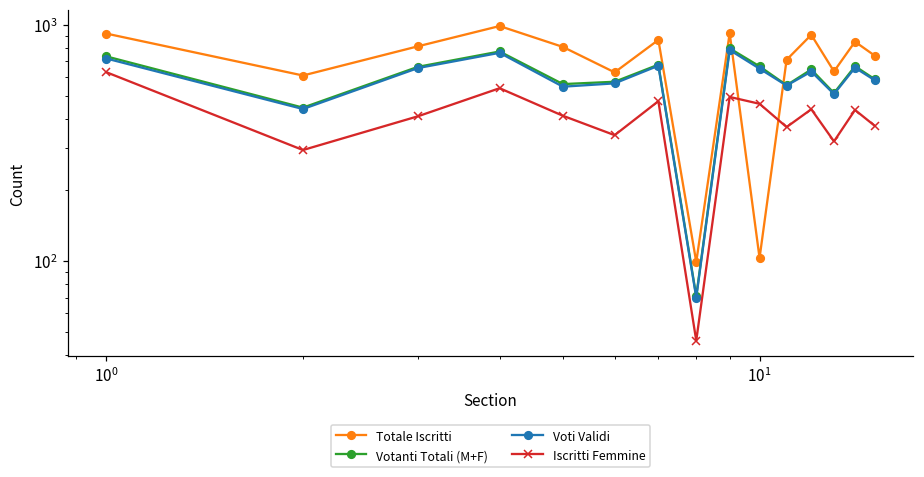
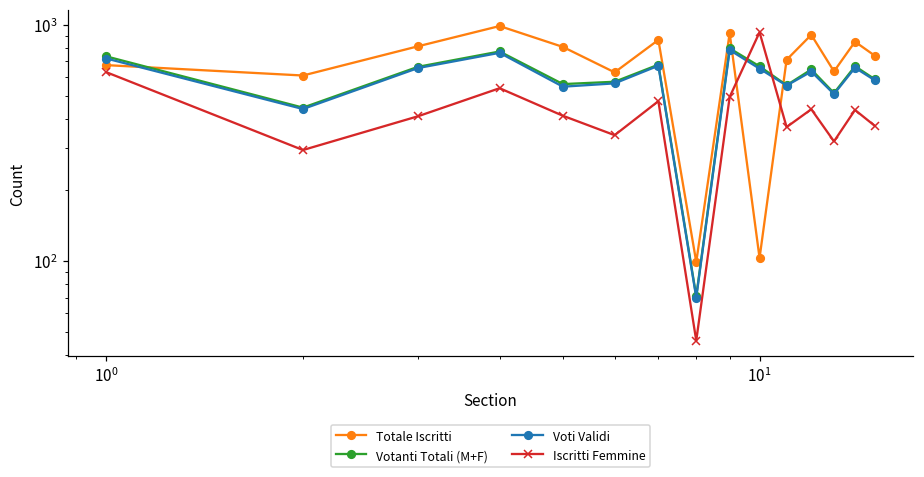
  {
    "Totale Iscritti": {
-     "10^0": 920,
+     "10^0": 680,
      "10^1": 100
    },
    "Iscritti Femmine": {
      "10^0": 630,
-     "10^1": 460
+     "10^1": 930
    }
  }
